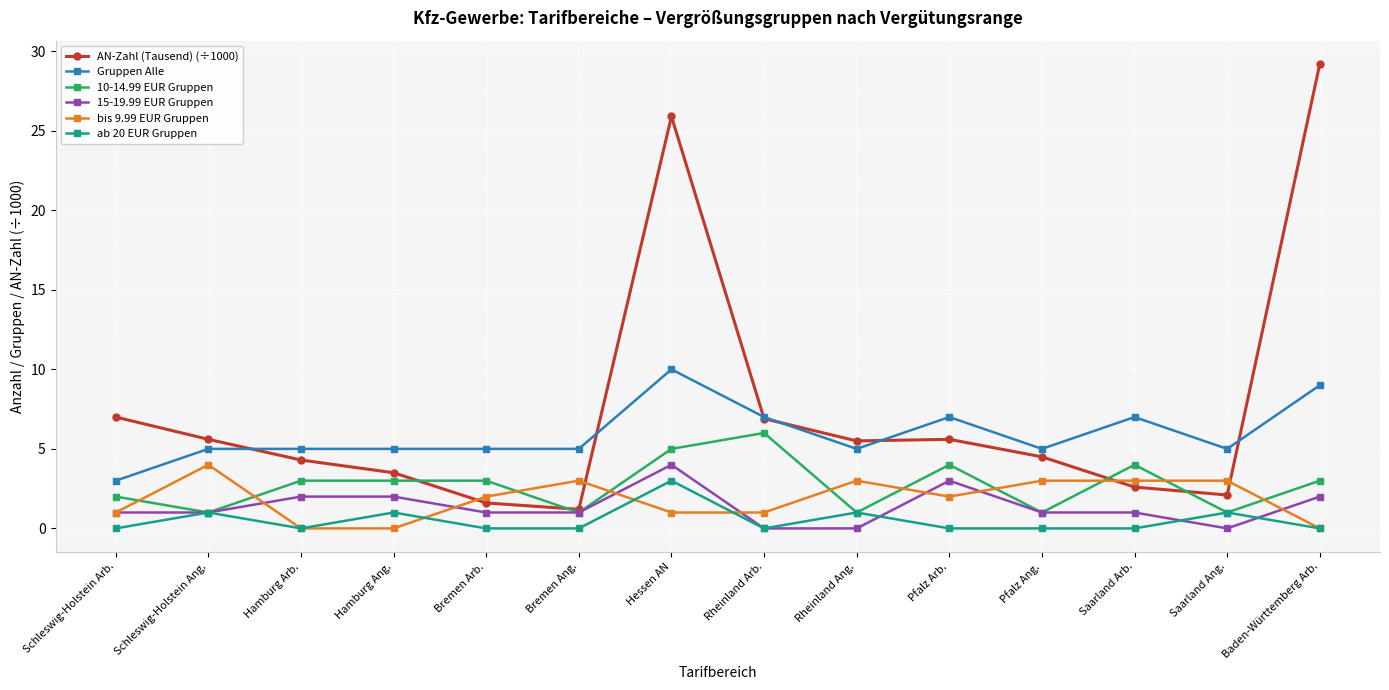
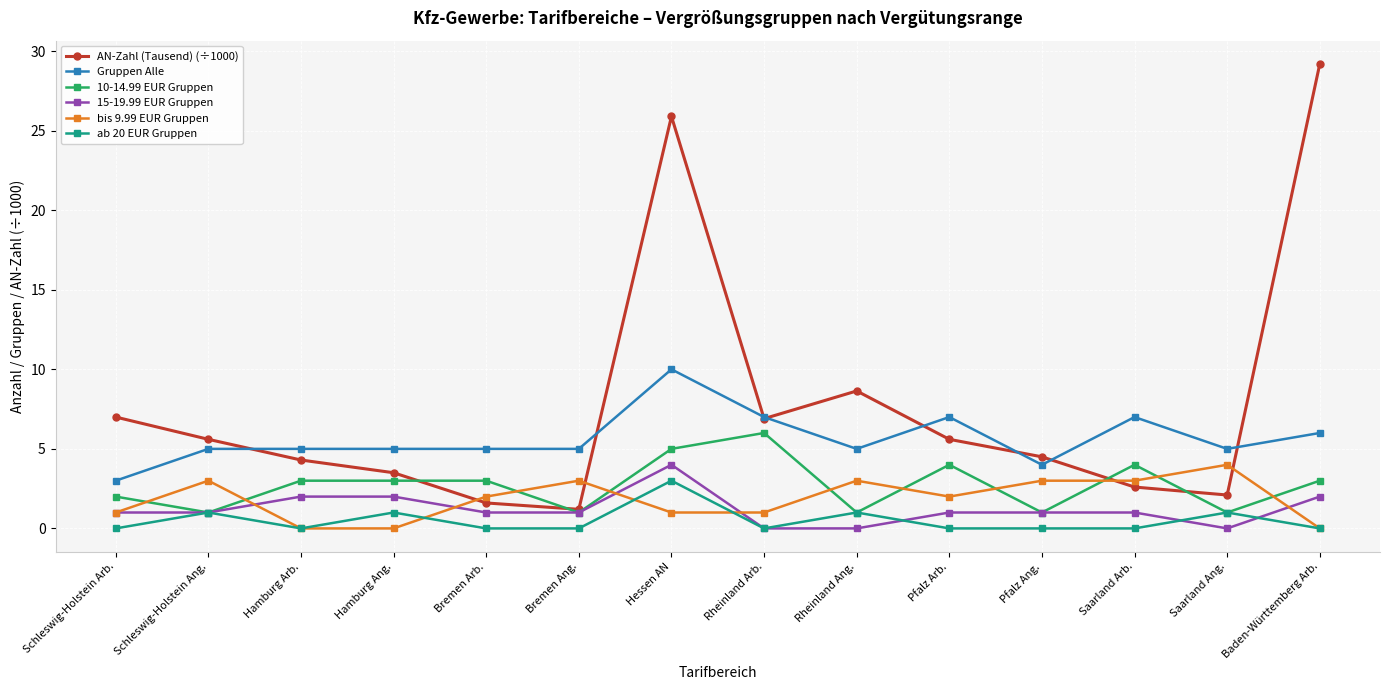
  {
    "AN-Zahl (Tausend) (÷1000)": {
      "Schleswig-Holstein Arb.": 7.0,
      "Schleswig-Holstein Ang.": 5.6,
      "Hamburg Arb.": 4.3,
      "Hamburg Ang.": 3.5,
      "Bremen Arb.": 1.6,
      "Bremen Ang.": 1.2,
      "Hessen AN": 25.9,
-     "Rheinland Ang.": 5.5,
+     "Rheinland Ang.": 8.6,
      "Pfalz Arb.": 5.6,
      "Pfalz Ang.": 4.5,
      "Saarland Arb.": 2.6,
      "Saarland Ang.": 2.1,
      "Baden-Württemberg Arb.": 29.2
    },
    "Gruppen Alle": {
      "Schleswig-Holstein Arb.": 3,
      "Schleswig-Holstein Ang.": 5,
      "Hamburg Arb.": 5,
      "Hamburg Ang.": 5,
      "Bremen Arb.": 5,
      "Bremen Ang.": 5,
      "Hessen AN": 10,
      "Rheinland Ang.": 5,
      "Pfalz Arb.": 7,
-     "Pfalz Ang.": 5,
+     "Pfalz Ang.": 4,
      "Saarland Arb.": 7,
      "Saarland Ang.": 5,
-     "Baden-Württemberg Arb.": 9
+     "Baden-Württemberg Arb.": 6
    },
    "15-19.99 EUR Gruppen": {
      "Hamburg Arb.": 2,
      "Hamburg Ang.": 2,
      "Bremen Arb.": 1,
      "Hessen AN": 4,
      "Rheinland Ang.": 0,
-     "Pfalz Arb.": 3,
+     "Pfalz Arb.": 1,
      "Saarland Arb.": 1,
      "Saarland Ang.": 0,
      "Baden-Württemberg Arb.": 2
    },
    "bis 9.99 EUR Gruppen": {
-     "Schleswig-Holstein Ang.": 4,
+     "Schleswig-Holstein Ang.": 3,
      "Hamburg Ang.": 0,
      "Bremen Arb.": 2,
      "Bremen Ang.": 3,
      "Hessen AN": 1,
      "Rheinland Arb.": 1,
      "Rheinland Ang.": 3,
      "Pfalz Arb.": 2,
      "Pfalz Ang.": 3,
      "Saarland Arb.": 3,
-     "Saarland Ang.": 3
+     "Saarland Ang.": 4
    }
  }
